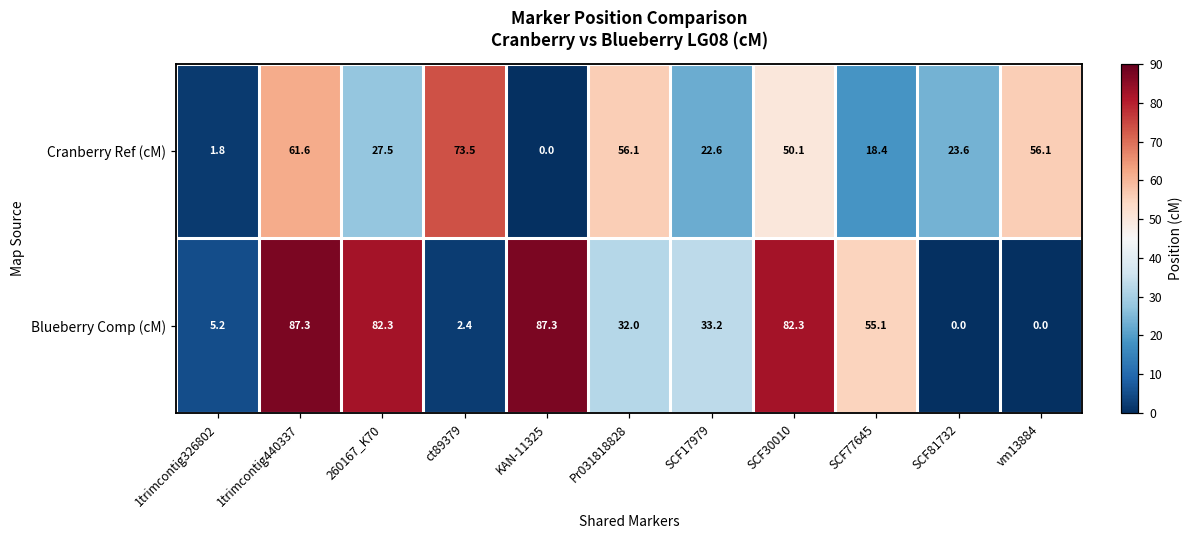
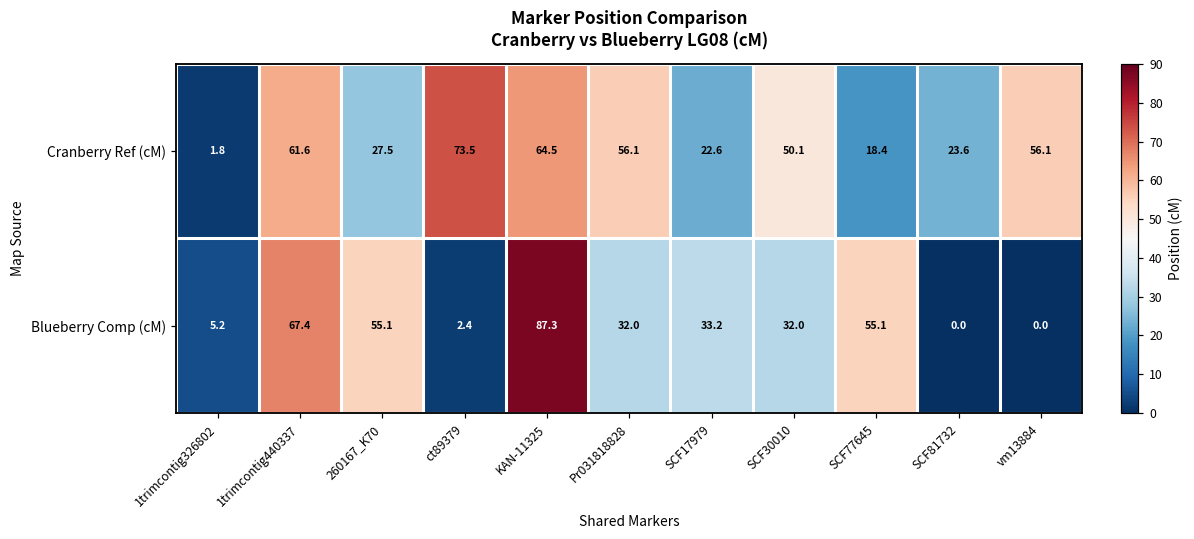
  {
    "Cranberry Ref (cM)": {
      "1trimcontig326802": 1.8,
      "1trimcontig440337": 61.6,
      "260167_K70": 27.5,
      "ct89379": 73.5,
-     "KAN-11325": 0.0,
+     "KAN-11325": 64.5,
      "Pr031818828": 56.1,
      "SCF17979": 22.6,
      "SCF30010": 50.1,
      "SCF77645": 18.4,
      "SCF81732": 23.6,
      "vm13884": 56.1
    },
    "Blueberry Comp (cM)": {
      "1trimcontig326802": 5.2,
-     "1trimcontig440337": 87.3,
-     "260167_K70": 82.3,
+     "1trimcontig440337": 67.4,
+     "260167_K70": 55.1,
      "ct89379": 2.4,
      "KAN-11325": 87.3,
      "Pr031818828": 32.0,
      "SCF17979": 33.2,
-     "SCF30010": 82.3,
+     "SCF30010": 32.0,
      "SCF77645": 55.1,
      "SCF81732": 0.0,
      "vm13884": 0.0
    }
  }
